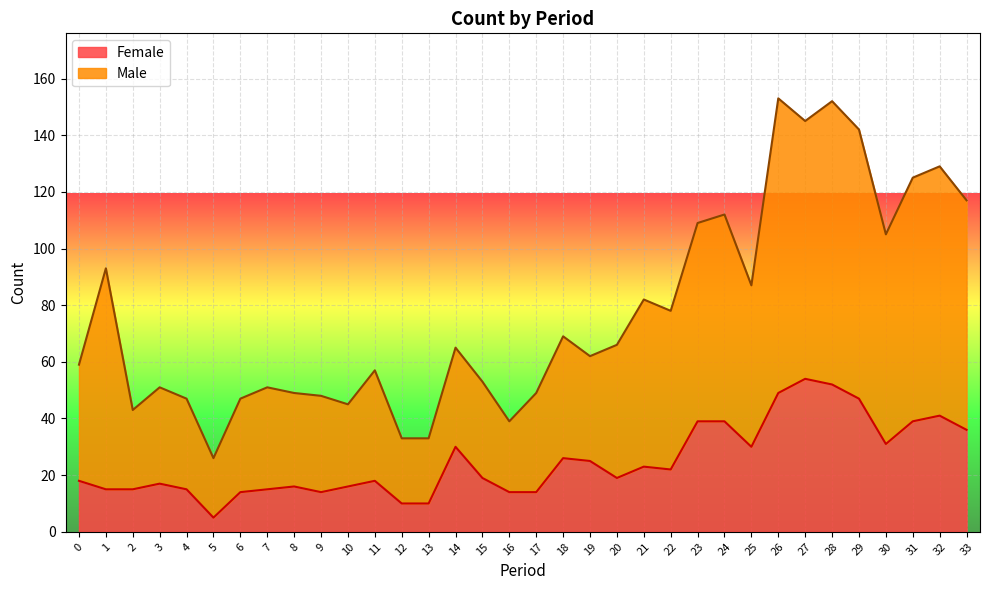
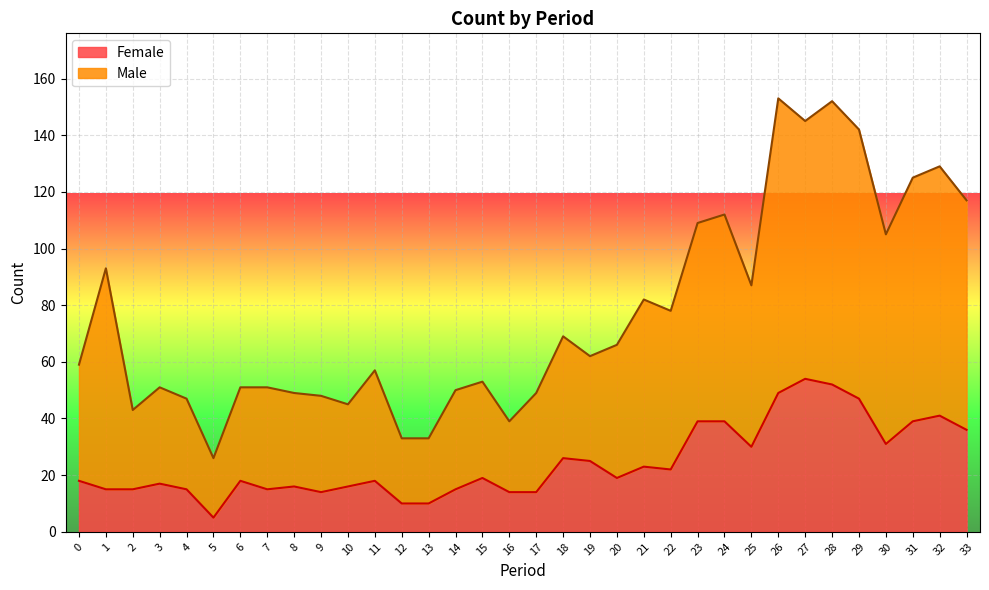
  {
    "Female": {
      "0": 18,
      "1": 15,
      "2": 15,
      "3": 17,
      "4": 15,
      "5": 5,
-     "6": 14,
+     "6": 18,
      "7": 15,
      "8": 16,
      "9": 14,
      "10": 16,
      "11": 18,
      "12": 10,
      "13": 10,
-     "14": 30,
+     "14": 15,
      "15": 19,
      "16": 14,
      "17": 14,
      "18": 26,
      "19": 25,
      "20": 19,
      "21": 23,
      "22": 22,
      "23": 39,
      "24": 39,
      "25": 30,
      "26": 49,
      "27": 54,
      "28": 52,
      "29": 47,
      "30": 31,
      "31": 39,
      "32": 41,
      "33": 36
    },
    "Male": {
      "0": 41,
      "1": 78,
      "2": 28,
      "3": 34,
      "4": 32,
      "5": 21,
      "6": 33,
      "7": 36,
      "8": 33,
      "9": 34,
      "10": 29,
      "11": 39,
      "12": 23,
      "13": 23,
      "14": 35,
      "15": 34,
      "16": 25,
      "17": 35,
      "18": 43,
      "19": 37,
      "20": 47,
      "21": 59,
      "22": 56,
      "23": 70,
      "24": 73,
      "25": 57,
      "26": 104,
      "27": 91,
      "28": 100,
      "29": 95,
      "30": 74,
      "31": 86,
      "32": 88,
      "33": 81
    }
  }
